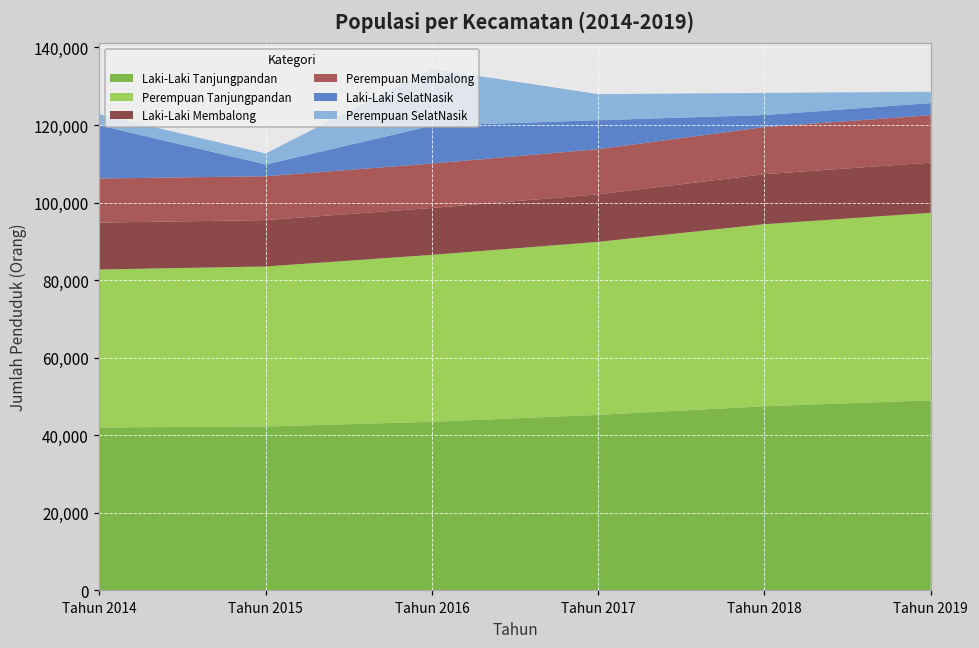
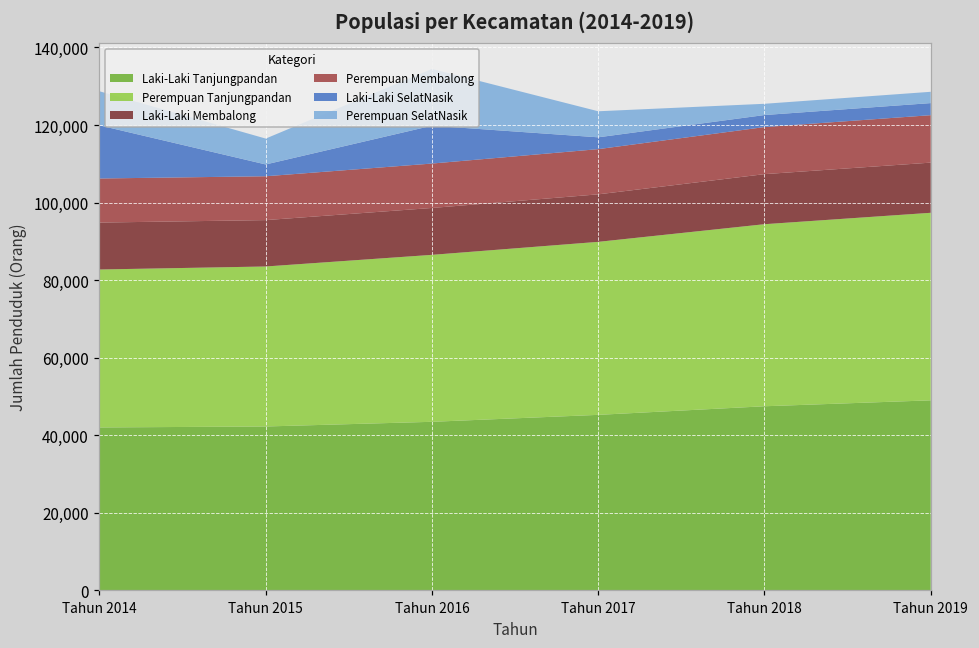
  {
    "Laki-Laki SelatNasik": {
      "Tahun 2014": "14,000",
      "Tahun 2015": "3,000",
      "Tahun 2016": "10,000",
-     "Tahun 2017": "7,000",
+     "Tahun 2017": "3,000",
      "Tahun 2018": "3,000",
      "Tahun 2019": "3,000"
    },
    "Perempuan SelatNasik": {
-     "Tahun 2014": "3,000",
-     "Tahun 2015": "3,000",
+     "Tahun 2014": "9,000",
+     "Tahun 2015": "7,000",
      "Tahun 2017": "7,000",
-     "Tahun 2018": "6,000",
+     "Tahun 2018": "3,000",
      "Tahun 2019": "3,000"
    }
  }
